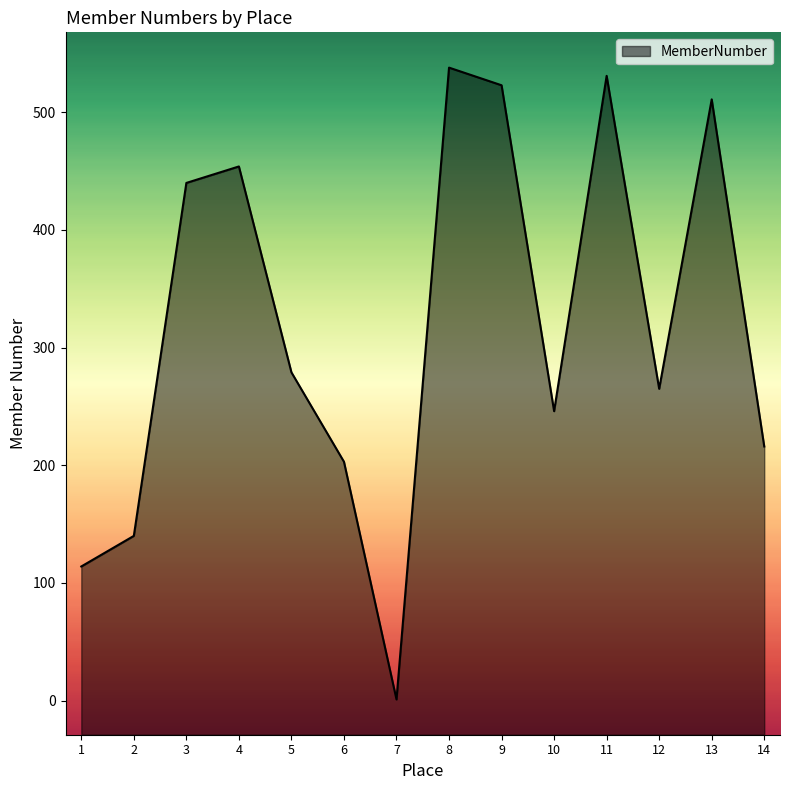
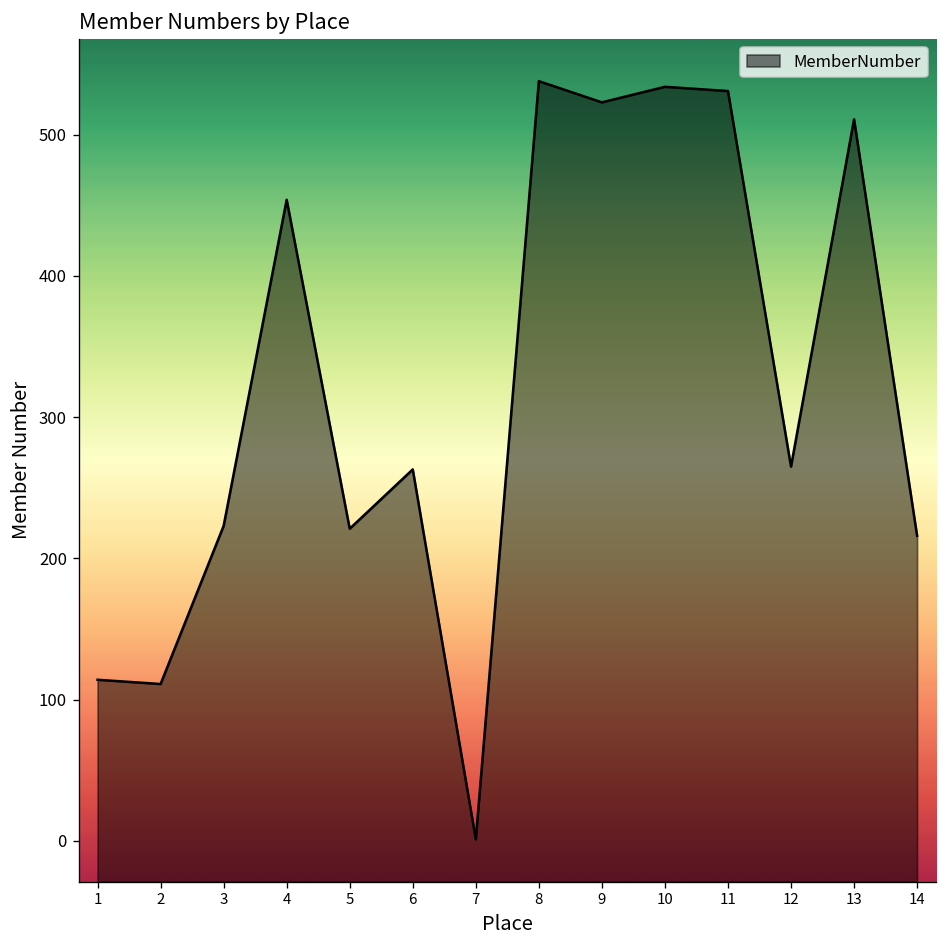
  {
    "1": 114,
-   "2": 140,
-   "3": 440,
+   "2": 111,
+   "3": 223,
    "4": 454,
-   "5": 279,
-   "6": 203,
+   "5": 221,
+   "6": 263,
    "7": 1,
    "8": 538,
    "9": 523,
-   "10": 246,
+   "10": 534,
    "11": 531,
    "12": 265,
    "13": 511,
    "14": 216
  }
